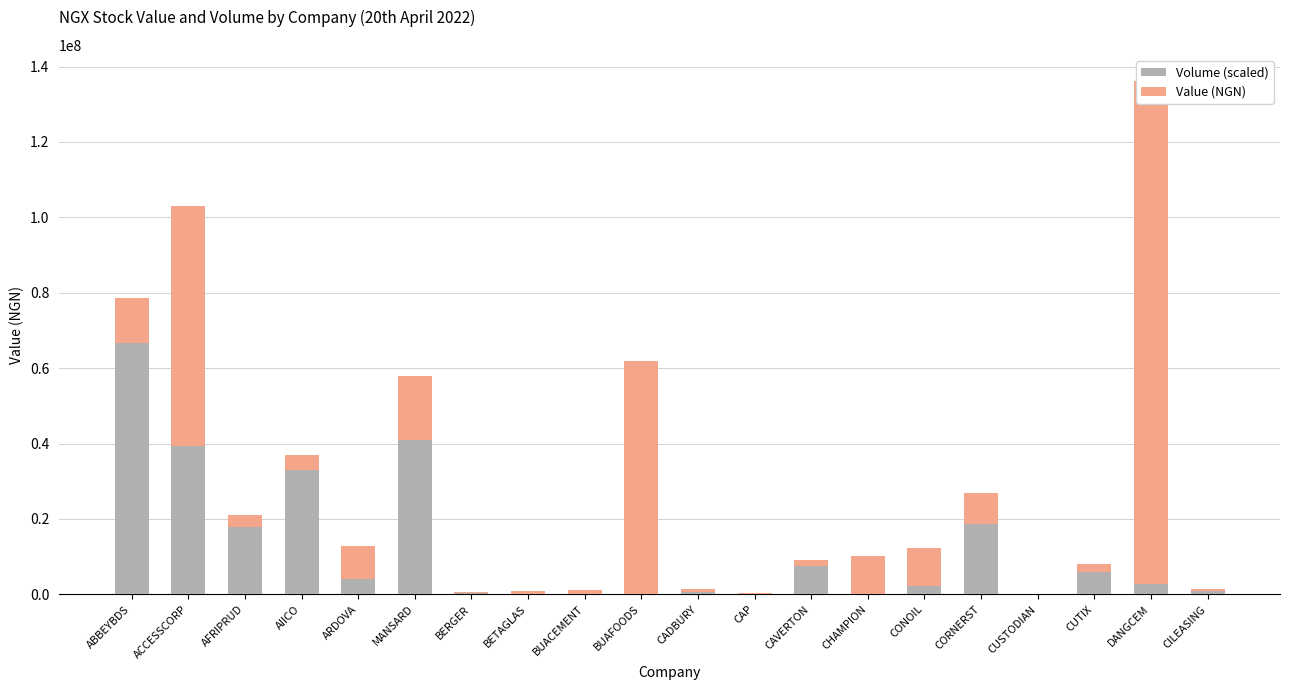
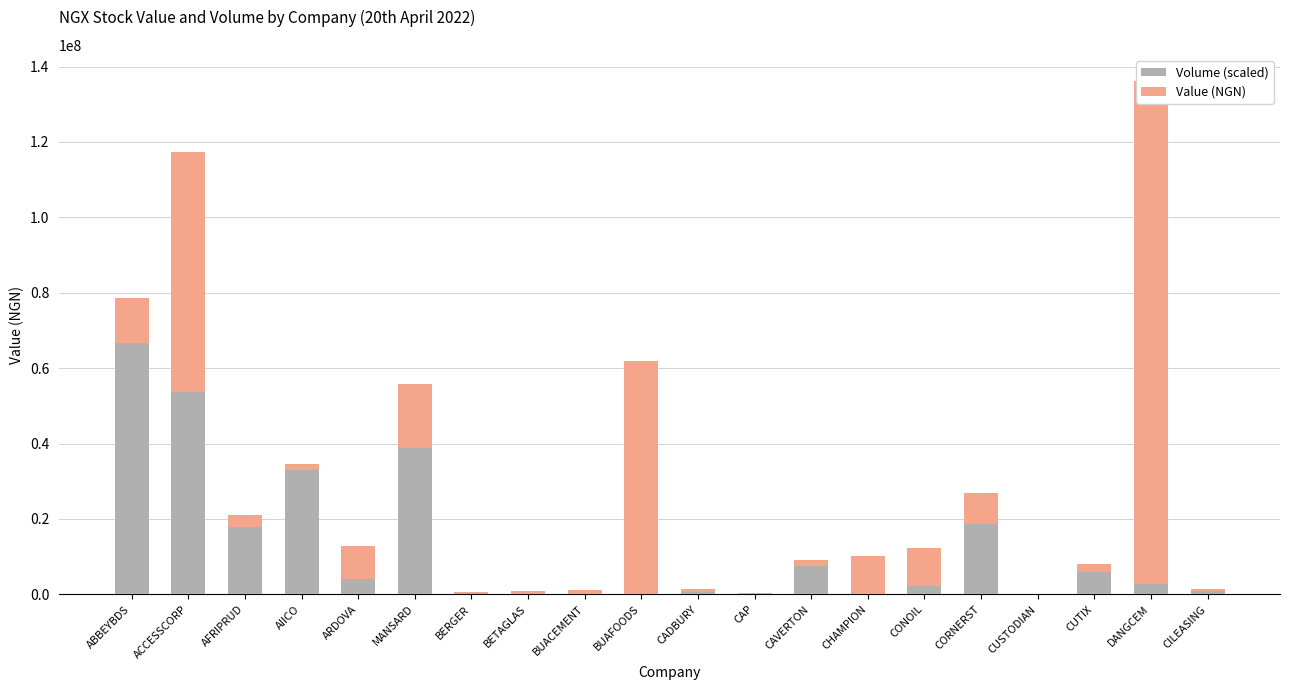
  {
    "Volume (scaled)": {
      "ABBEYBDS": 67000000,
-     "ACCESSCORP": 39000000,
+     "ACCESSCORP": 54000000,
      "AFRIPRUD": 18000000,
      "AIICO": 33000000,
      "ARDOVA": 4000000,
-     "MANSARD": 41000000,
+     "MANSARD": 39000000,
      "CAVERTON": 8000000,
      "CONOIL": 2000000,
      "CORNERST": 19000000,
      "CUTIX": 6000000,
      "DANGCEM": 3000000,
      "CILEASING": 1000000
    },
    "Value (NGN)": {
      "ABBEYBDS": 12000000,
      "ACCESSCORP": 64000000,
      "AFRIPRUD": 3000000,
-     "AIICO": 4000000,
+     "AIICO": 2000000,
      "ARDOVA": 9000000,
      "MANSARD": 17000000,
      "BETAGLAS": 1000000,
      "BUACEMENT": 1000000,
      "BUAFOODS": 62000000,
      "CADBURY": 1000000,
      "CAVERTON": 2000000,
      "CHAMPION": 10000000,
      "CONOIL": 10000000,
      "CORNERST": 8000000,
      "CUTIX": 2000000
    }
  }
